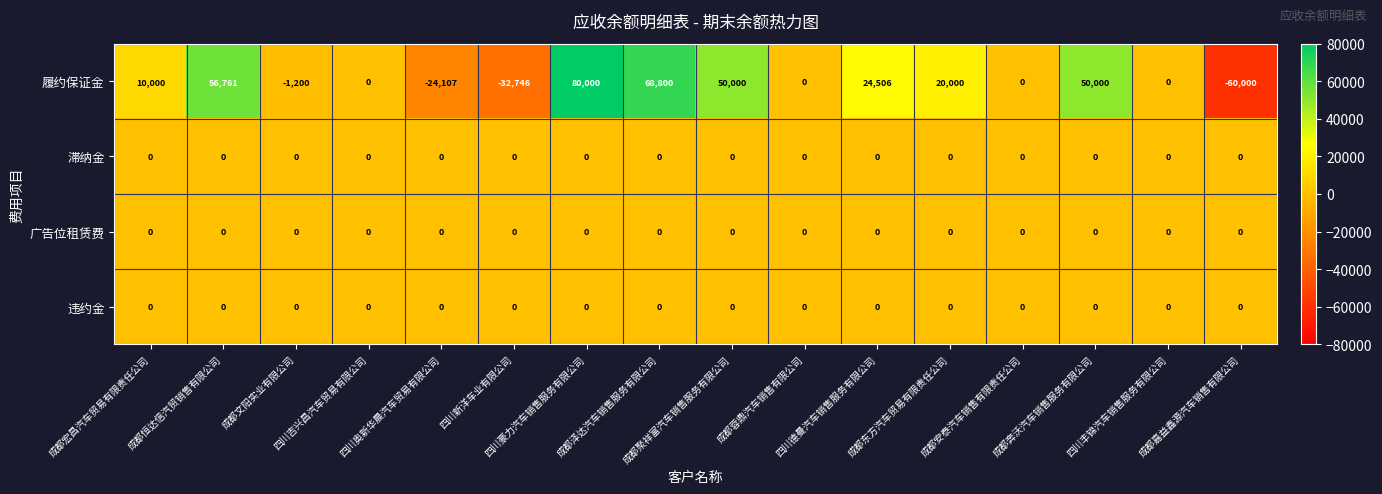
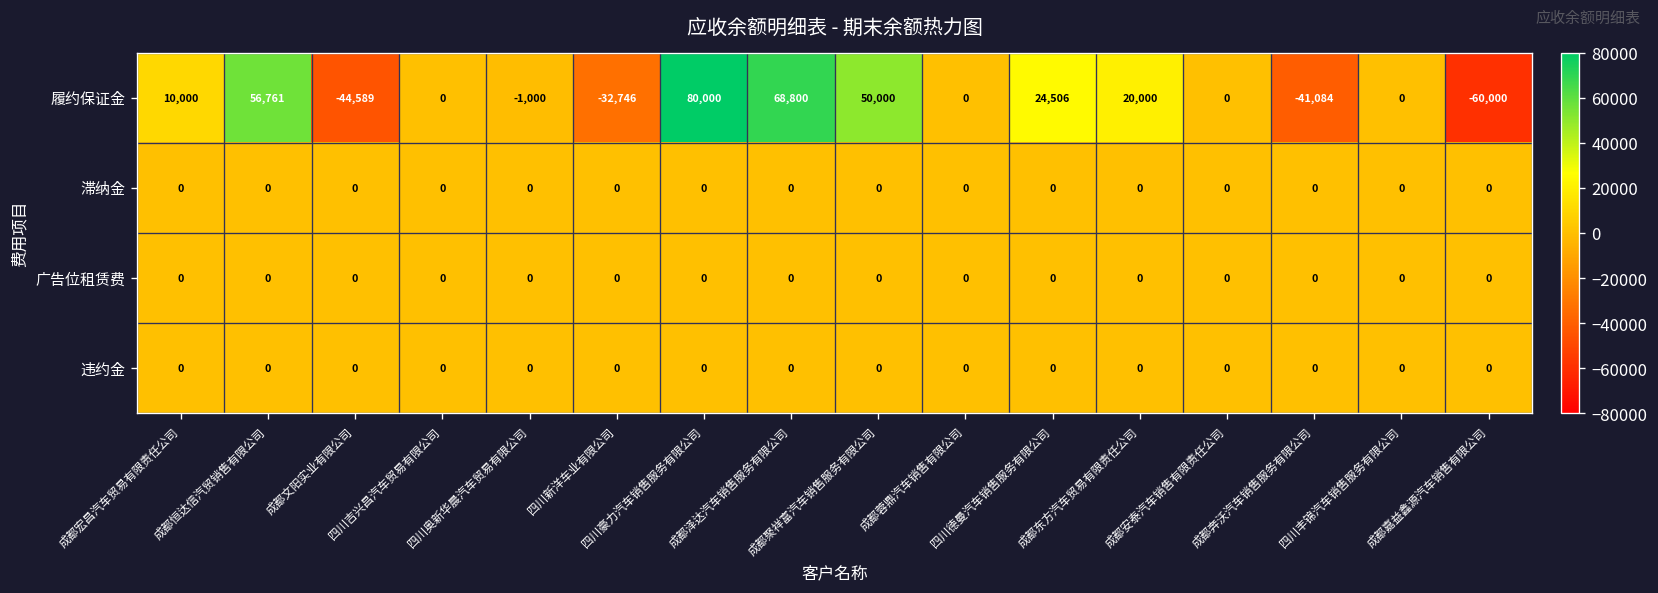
  {
    "履约保证金": {
      "成都宏昌汽车贸易有限责任公司": "10,000",
      "成都恒达信汽贸销售有限公司": "56,761",
-     "成都文阳实业有限公司": "-1,200",
+     "成都文阳实业有限公司": "-44,589",
      "四川吉兴昌汽车贸易有限公司": "0",
-     "四川奥新华晨汽车贸易有限公司": "-24,107",
+     "四川奥新华晨汽车贸易有限公司": "-1,000",
      "四川新洋车业有限公司": "-32,746",
      "四川豪力汽车销售服务有限公司": "80,000",
      "成都泽达汽车销售服务有限公司": "68,800",
      "成都聚祥富汽车销售服务有限公司": "50,000",
      "成都蓉鼎汽车销售有限公司": "0",
      "四川德曼汽车销售服务有限公司": "24,506",
      "成都东方汽车贸易有限责任公司": "20,000",
      "成都安泰汽车销售有限责任公司": "0",
-     "成都奔沃汽车销售服务有限公司": "50,000",
+     "成都奔沃汽车销售服务有限公司": "-41,084",
      "四川丰锦汽车销售服务有限公司": "0",
      "成都嘉益鑫源汽车销售有限公司": "-60,000"
    },
    "滞纳金": {
      "成都宏昌汽车贸易有限责任公司": "0",
      "成都恒达信汽贸销售有限公司": "0",
      "成都文阳实业有限公司": "0",
      "四川吉兴昌汽车贸易有限公司": "0",
      "四川奥新华晨汽车贸易有限公司": "0",
      "四川新洋车业有限公司": "0",
      "四川豪力汽车销售服务有限公司": "0",
      "成都泽达汽车销售服务有限公司": "0",
      "成都聚祥富汽车销售服务有限公司": "0",
      "成都蓉鼎汽车销售有限公司": "0",
      "四川德曼汽车销售服务有限公司": "0",
      "成都东方汽车贸易有限责任公司": "0",
      "成都安泰汽车销售有限责任公司": "0",
      "成都奔沃汽车销售服务有限公司": "0",
      "四川丰锦汽车销售服务有限公司": "0",
      "成都嘉益鑫源汽车销售有限公司": "0"
    },
    "广告位租赁费": {
      "成都宏昌汽车贸易有限责任公司": "0",
      "成都恒达信汽贸销售有限公司": "0",
      "成都文阳实业有限公司": "0",
      "四川吉兴昌汽车贸易有限公司": "0",
      "四川奥新华晨汽车贸易有限公司": "0",
      "四川新洋车业有限公司": "0",
      "四川豪力汽车销售服务有限公司": "0",
      "成都泽达汽车销售服务有限公司": "0",
      "成都聚祥富汽车销售服务有限公司": "0",
      "成都蓉鼎汽车销售有限公司": "0",
      "四川德曼汽车销售服务有限公司": "0",
      "成都东方汽车贸易有限责任公司": "0",
      "成都安泰汽车销售有限责任公司": "0",
      "成都奔沃汽车销售服务有限公司": "0",
      "四川丰锦汽车销售服务有限公司": "0",
      "成都嘉益鑫源汽车销售有限公司": "0"
    },
    "违约金": {
      "成都宏昌汽车贸易有限责任公司": "0",
      "成都恒达信汽贸销售有限公司": "0",
      "成都文阳实业有限公司": "0",
      "四川吉兴昌汽车贸易有限公司": "0",
      "四川奥新华晨汽车贸易有限公司": "0",
      "四川新洋车业有限公司": "0",
      "四川豪力汽车销售服务有限公司": "0",
      "成都泽达汽车销售服务有限公司": "0",
      "成都聚祥富汽车销售服务有限公司": "0",
      "成都蓉鼎汽车销售有限公司": "0",
      "四川德曼汽车销售服务有限公司": "0",
      "成都东方汽车贸易有限责任公司": "0",
      "成都安泰汽车销售有限责任公司": "0",
      "成都奔沃汽车销售服务有限公司": "0",
      "四川丰锦汽车销售服务有限公司": "0",
      "成都嘉益鑫源汽车销售有限公司": "0"
    }
  }
